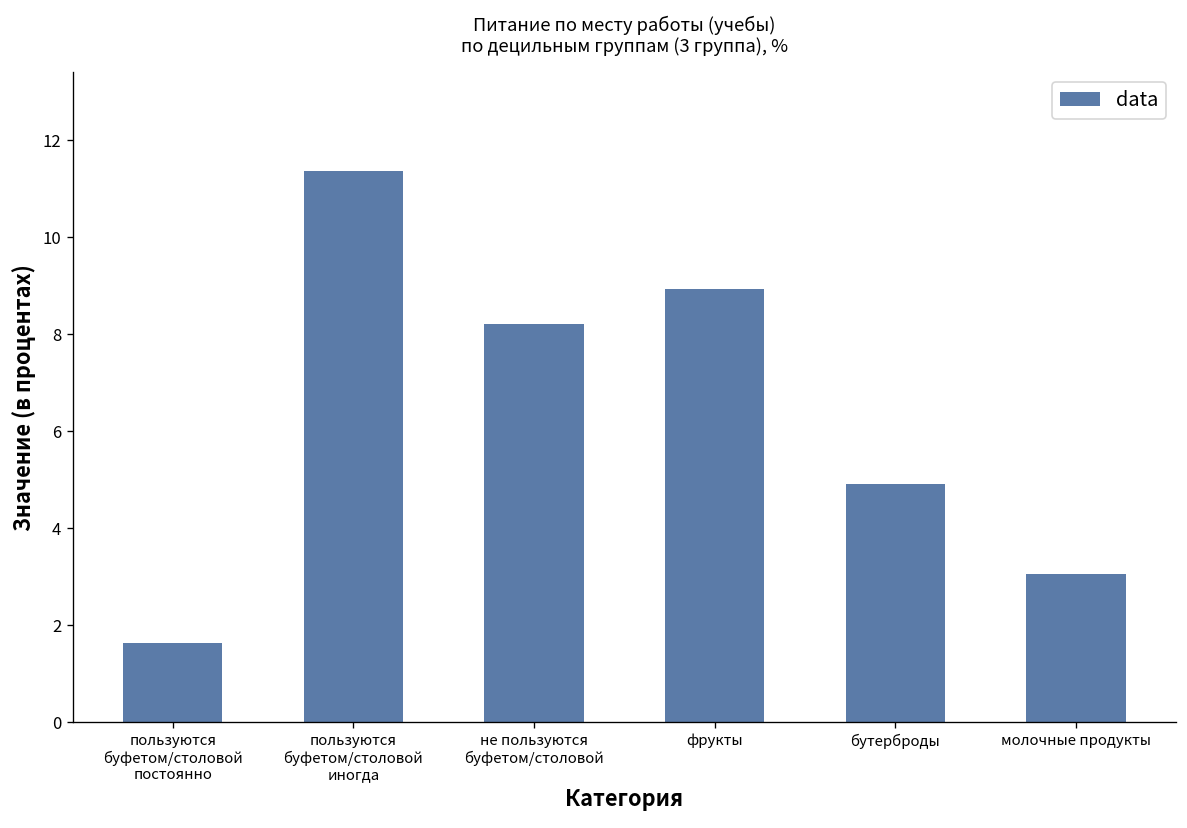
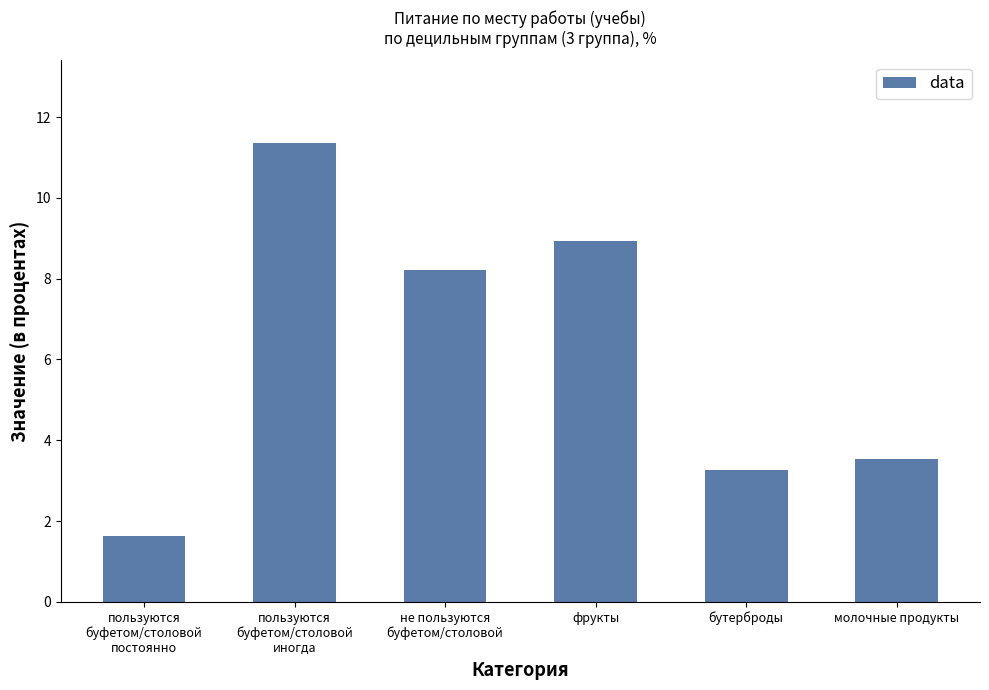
  {
    "пользуются буфетом/столовой постоянно": 1.6,
    "пользуются буфетом/столовой иногда": 11.4,
    "не пользуются буфетом/столовой": 8.2,
    "фрукты": 8.9,
-   "бутерброды": 4.9,
-   "молочные продукты": 3.1
+   "бутерброды": 3.3,
+   "молочные продукты": 3.5
  }
